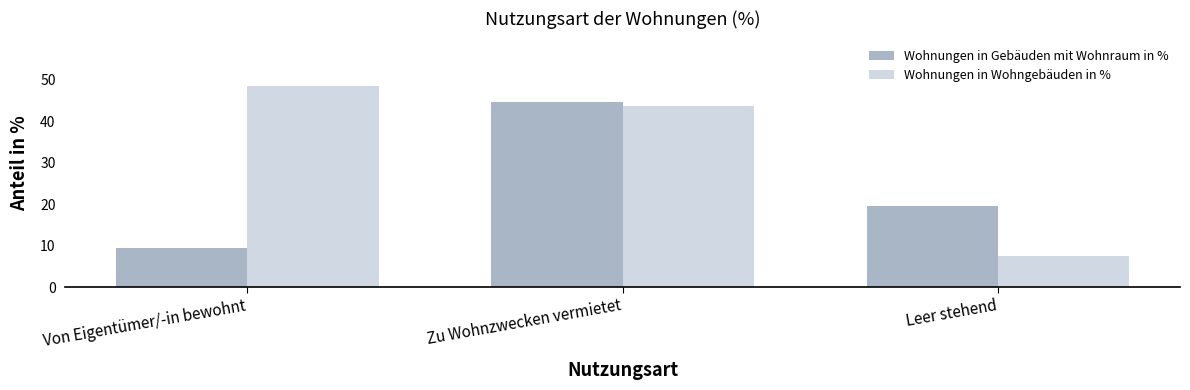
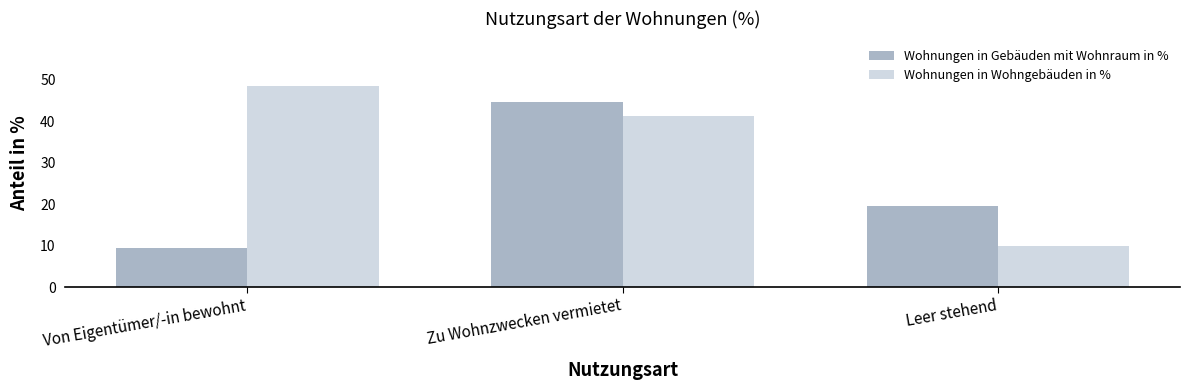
  {
    "Wohnungen in Gebäuden mit Wohnraum in %": {
      "Von Eigentümer/-in bewohnt": 9,
      "Zu Wohnzwecken vermietet": 45,
      "Leer stehend": 19
    },
    "Wohnungen in Wohngebäuden in %": {
      "Von Eigentümer/-in bewohnt": 49,
-     "Zu Wohnzwecken vermietet": 44,
-     "Leer stehend": 7
+     "Zu Wohnzwecken vermietet": 41,
+     "Leer stehend": 10
    }
  }
